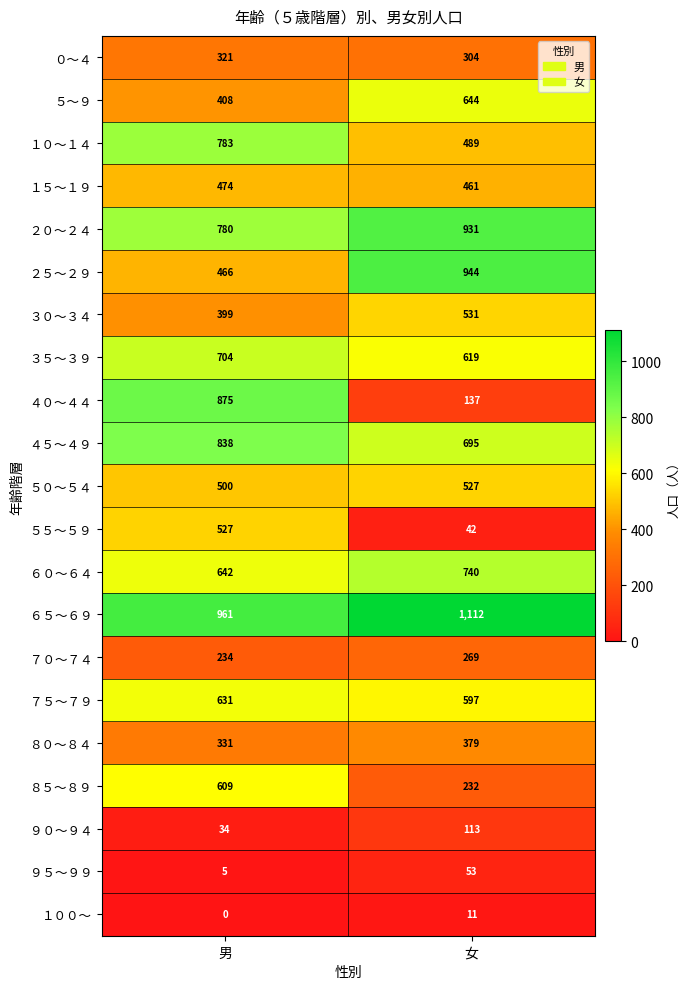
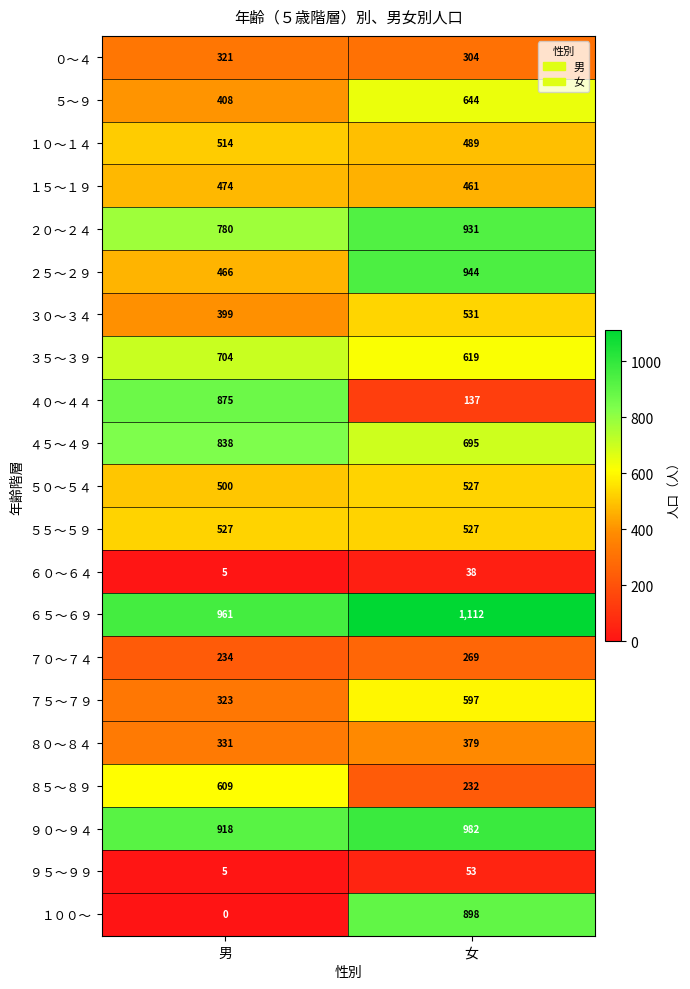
  {
    "０～４": {
      "男": "321",
      "女": "304"
    },
    "５～９": {
      "男": "408",
      "女": "644"
    },
    "１０～１４": {
-     "男": "783",
+     "男": "514",
      "女": "489"
    },
    "１５～１９": {
      "男": "474",
      "女": "461"
    },
    "２０～２４": {
      "男": "780",
      "女": "931"
    },
    "２５～２９": {
      "男": "466",
      "女": "944"
    },
    "３０～３４": {
      "男": "399",
      "女": "531"
    },
    "３５～３９": {
      "男": "704",
      "女": "619"
    },
    "４０～４４": {
      "男": "875",
      "女": "137"
    },
    "４５～４９": {
      "男": "838",
      "女": "695"
    },
    "５０～５４": {
      "男": "500",
      "女": "527"
    },
    "５５～５９": {
      "男": "527",
-     "女": "42"
+     "女": "527"
    },
    "６０～６４": {
-     "男": "642",
-     "女": "740"
+     "男": "5",
+     "女": "38"
    },
    "６５～６９": {
      "男": "961",
      "女": "1,112"
    },
    "７０～７４": {
      "男": "234",
      "女": "269"
    },
    "７５～７９": {
-     "男": "631",
+     "男": "323",
      "女": "597"
    },
    "８０～８４": {
      "男": "331",
      "女": "379"
    },
    "８５～８９": {
      "男": "609",
      "女": "232"
    },
    "９０～９４": {
-     "男": "34",
-     "女": "113"
+     "男": "918",
+     "女": "982"
    },
    "９５～９９": {
      "男": "5",
      "女": "53"
    },
    "１００～": {
      "男": "0",
-     "女": "11"
+     "女": "898"
    }
  }
